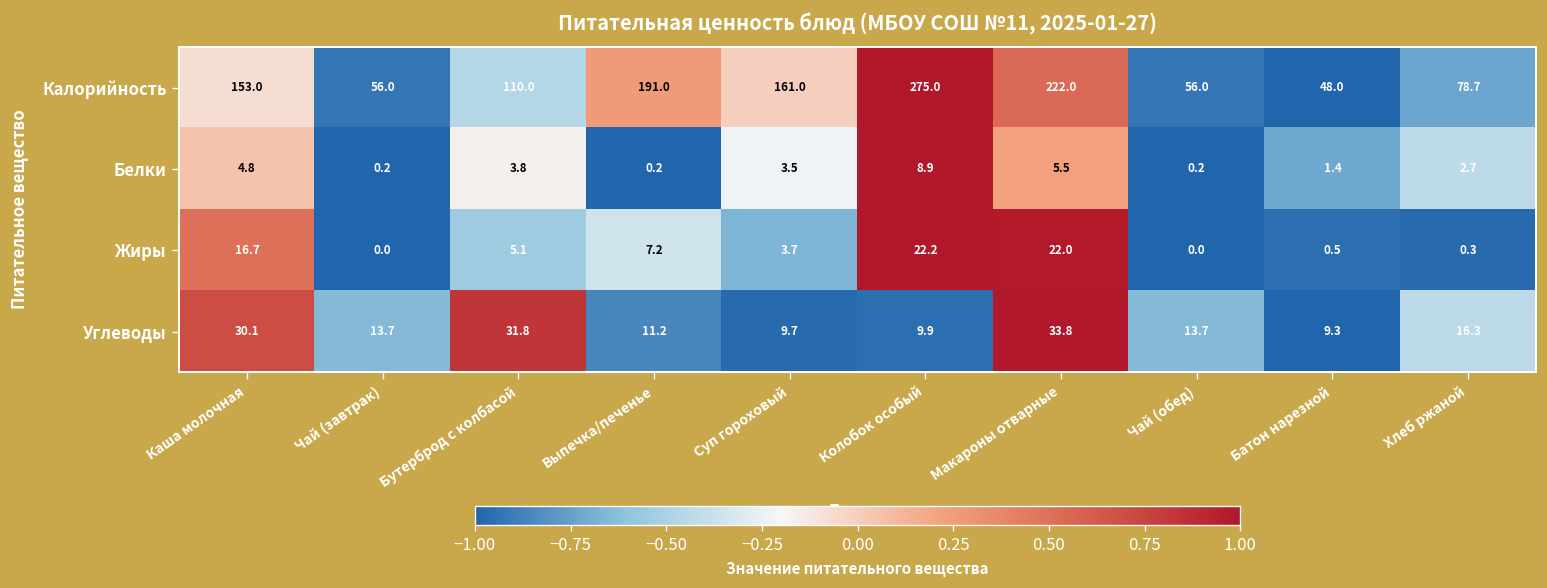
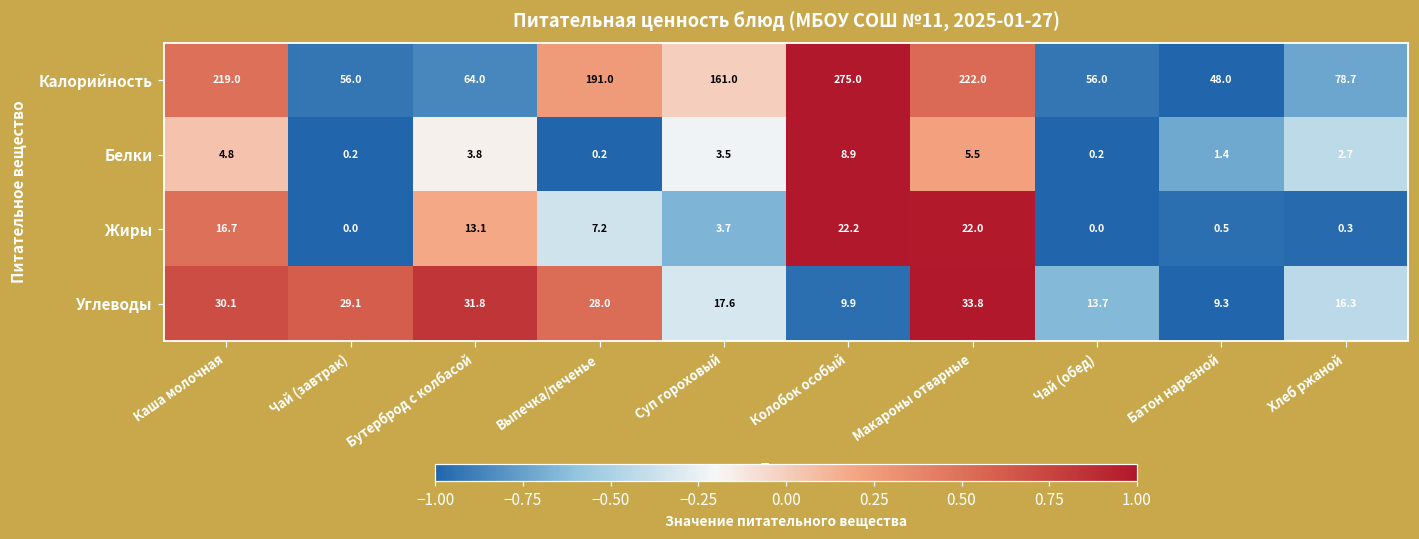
  {
    "Калорийность": {
-     "Каша молочная": 153.0,
+     "Каша молочная": 219.0,
      "Чай (завтрак)": 56.0,
-     "Бутерброд с колбасой": 110.0,
+     "Бутерброд с колбасой": 64.0,
      "Выпечка/печенье": 191.0,
      "Суп гороховый": 161.0,
      "Колобок особый": 275.0,
      "Макароны отварные": 222.0,
      "Чай (обед)": 56.0,
      "Батон нарезной": 48.0,
      "Хлеб ржаной": 78.7
    },
    "Белки": {
      "Каша молочная": 4.8,
      "Чай (завтрак)": 0.2,
      "Бутерброд с колбасой": 3.8,
      "Выпечка/печенье": 0.2,
      "Суп гороховый": 3.5,
      "Колобок особый": 8.9,
      "Макароны отварные": 5.5,
      "Чай (обед)": 0.2,
      "Батон нарезной": 1.4,
      "Хлеб ржаной": 2.7
    },
    "Жиры": {
      "Каша молочная": 16.7,
      "Чай (завтрак)": 0.0,
-     "Бутерброд с колбасой": 5.1,
+     "Бутерброд с колбасой": 13.1,
      "Выпечка/печенье": 7.2,
      "Суп гороховый": 3.7,
      "Колобок особый": 22.2,
      "Макароны отварные": 22.0,
      "Чай (обед)": 0.0,
      "Батон нарезной": 0.5,
      "Хлеб ржаной": 0.3
    },
    "Углеводы": {
      "Каша молочная": 30.1,
-     "Чай (завтрак)": 13.7,
+     "Чай (завтрак)": 29.1,
      "Бутерброд с колбасой": 31.8,
-     "Выпечка/печенье": 11.2,
-     "Суп гороховый": 9.7,
+     "Выпечка/печенье": 28.0,
+     "Суп гороховый": 17.6,
      "Колобок особый": 9.9,
      "Макароны отварные": 33.8,
      "Чай (обед)": 13.7,
      "Батон нарезной": 9.3,
      "Хлеб ржаной": 16.3
    }
  }
